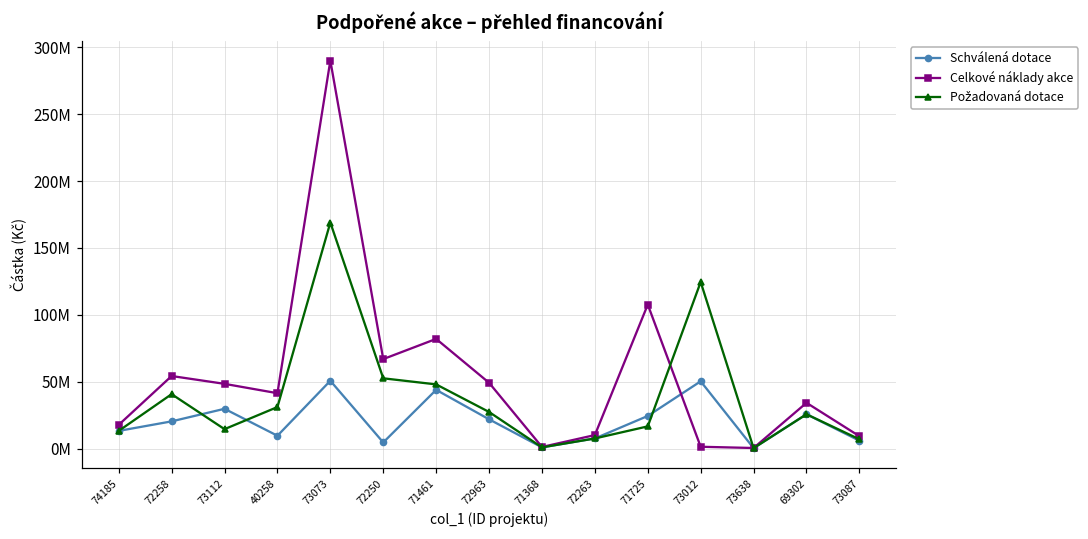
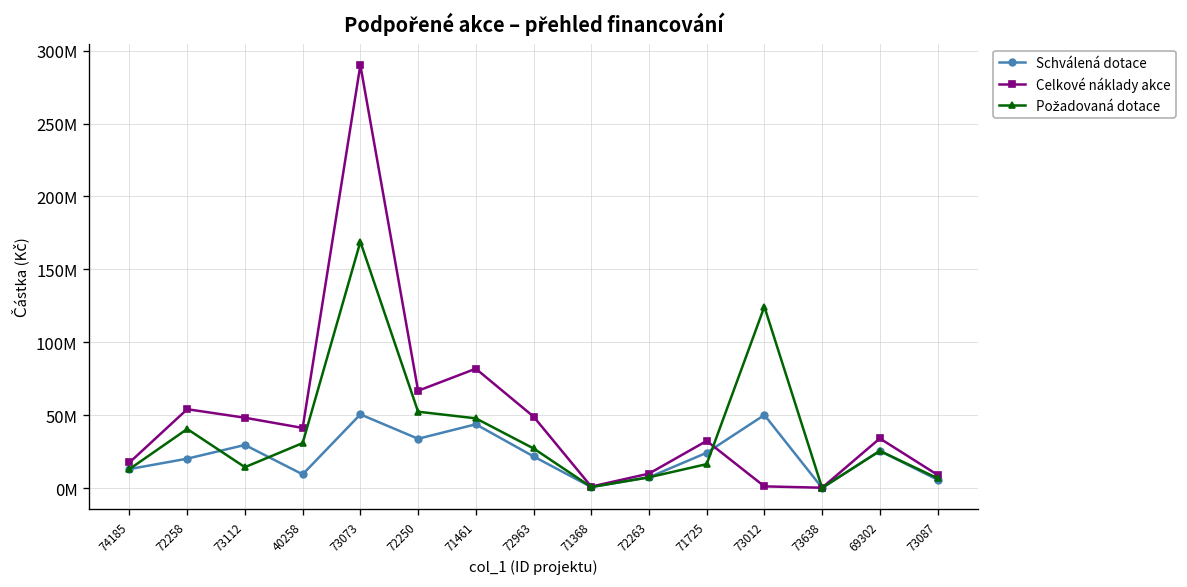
  {
    "Schválená dotace": {
      "72258": 20000000,
      "73112": 30000000,
      "40258": 10000000,
      "73073": 51000000,
-     "72250": 5000000,
+     "72250": 34000000,
      "71461": 44000000,
      "72963": 22000000,
      "71725": 24000000,
      "73012": 50000000
    },
    "Celkové náklady akce": {
      "74185": 18000000,
      "72258": 54000000,
      "73112": 48000000,
      "40258": 41000000,
      "73073": 290000000,
      "72250": 67000000,
      "71461": 82000000,
      "72963": 49000000,
      "72263": 10000000,
-     "71725": 108000000,
+     "71725": 33000000,
      "73012": 1000000,
      "69302": 34000000,
      "73087": 9000000
    },
    "Požadovaná dotace": {
      "72258": 41000000,
      "73112": 15000000,
      "40258": 31000000,
      "73073": 169000000,
      "72250": 53000000,
      "71461": 48000000,
      "72963": 27000000,
      "71725": 17000000,
      "73012": 124000000
    }
  }
